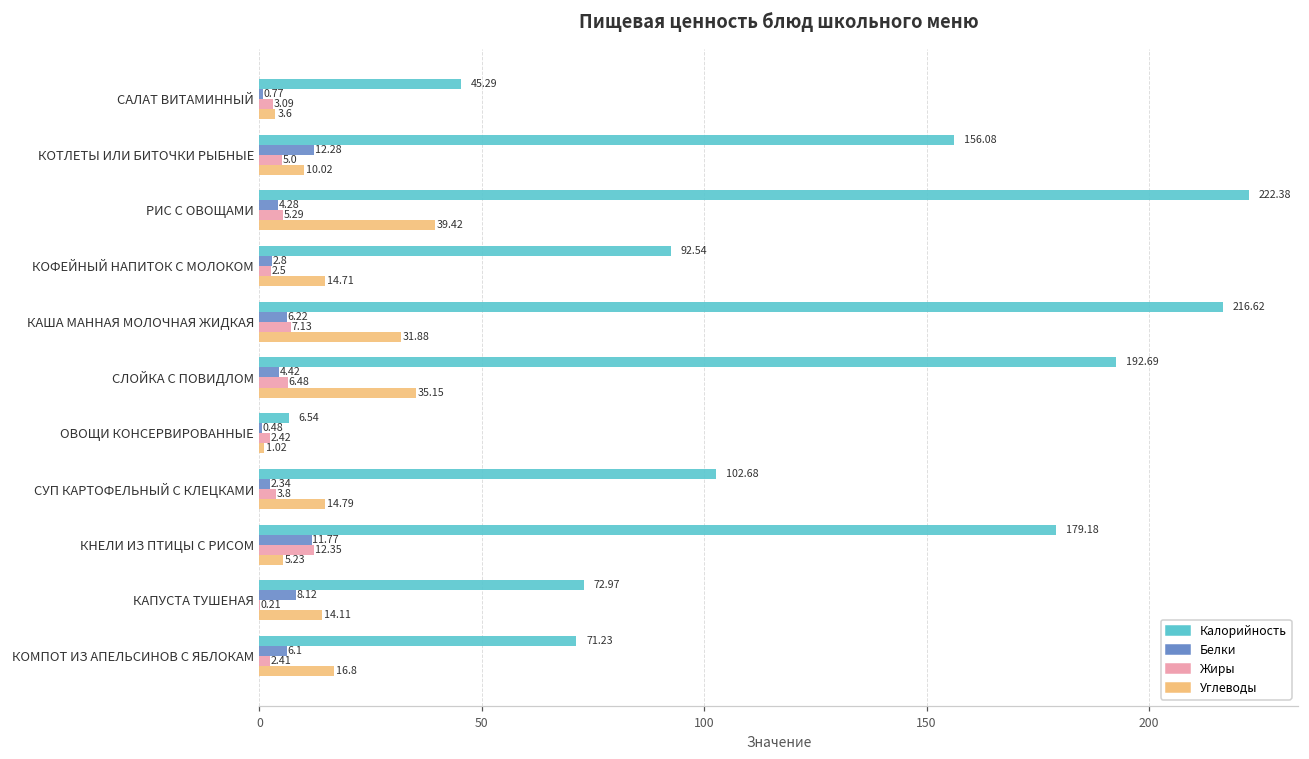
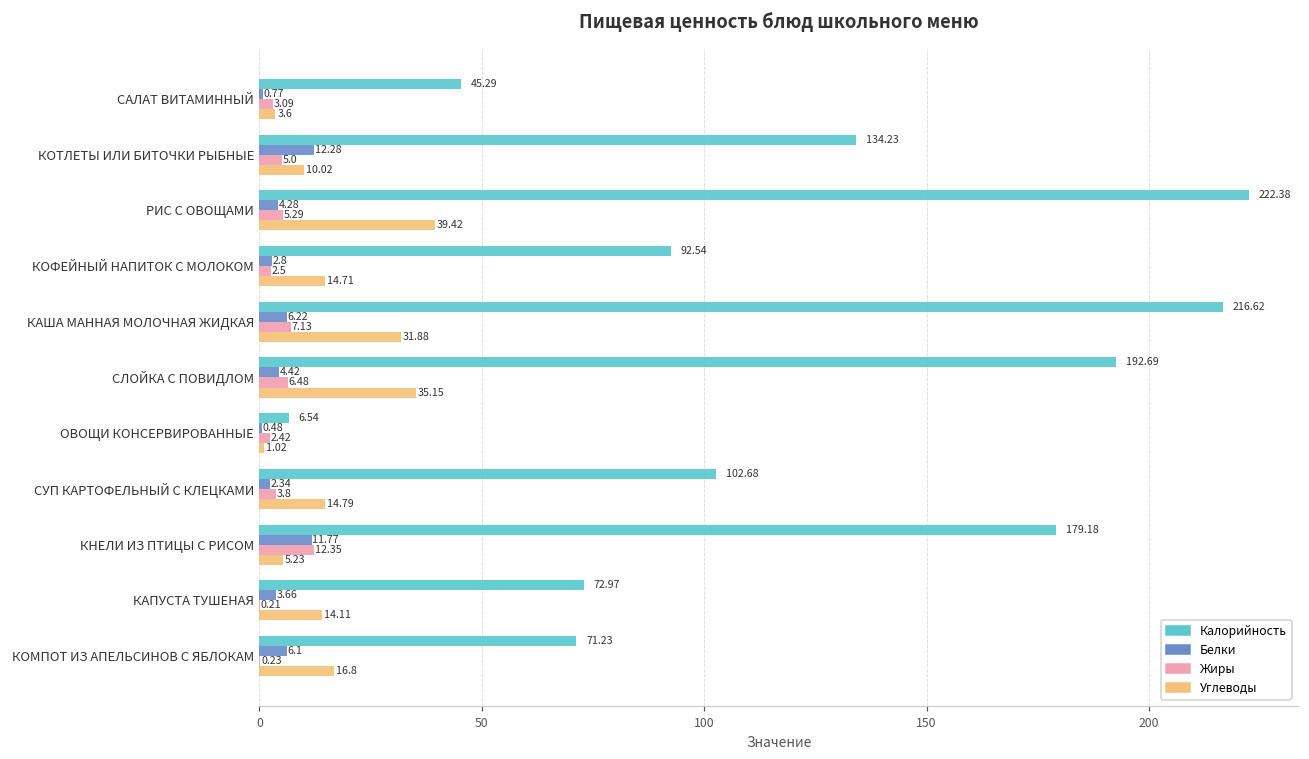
  {
    "Калорийность": {
      "САЛАТ ВИТАМИННЫЙ": 45.29,
-     "КОТЛЕТЫ ИЛИ БИТОЧКИ РЫБНЫЕ": 156.08,
+     "КОТЛЕТЫ ИЛИ БИТОЧКИ РЫБНЫЕ": 134.23,
      "РИС С ОВОЩАМИ": 222.38,
      "КОФЕЙНЫЙ НАПИТОК С МОЛОКОМ": 92.54,
      "КАША МАННАЯ МОЛОЧНАЯ ЖИДКАЯ": 216.62,
      "СЛОЙКА С ПОВИДЛОМ": 192.69,
      "ОВОЩИ КОНСЕРВИРОВАННЫЕ": 6.54,
      "СУП КАРТОФЕЛЬНЫЙ С КЛЕЦКАМИ": 102.68,
      "КНЕЛИ ИЗ ПТИЦЫ С РИСОМ": 179.18,
      "КАПУСТА ТУШЕНАЯ": 72.97,
      "КОМПОТ ИЗ АПЕЛЬСИНОВ С ЯБЛОКАМ": 71.23
    },
    "Белки": {
      "САЛАТ ВИТАМИННЫЙ": 0.77,
      "КОТЛЕТЫ ИЛИ БИТОЧКИ РЫБНЫЕ": 12.28,
      "РИС С ОВОЩАМИ": 4.28,
      "КОФЕЙНЫЙ НАПИТОК С МОЛОКОМ": 2.8,
      "КАША МАННАЯ МОЛОЧНАЯ ЖИДКАЯ": 6.22,
      "СЛОЙКА С ПОВИДЛОМ": 4.42,
      "ОВОЩИ КОНСЕРВИРОВАННЫЕ": 0.48,
      "СУП КАРТОФЕЛЬНЫЙ С КЛЕЦКАМИ": 2.34,
      "КНЕЛИ ИЗ ПТИЦЫ С РИСОМ": 11.77,
-     "КАПУСТА ТУШЕНАЯ": 8.12,
+     "КАПУСТА ТУШЕНАЯ": 3.66,
      "КОМПОТ ИЗ АПЕЛЬСИНОВ С ЯБЛОКАМ": 6.1
    },
    "Жиры": {
      "САЛАТ ВИТАМИННЫЙ": 3.09,
      "КОТЛЕТЫ ИЛИ БИТОЧКИ РЫБНЫЕ": 5.0,
      "РИС С ОВОЩАМИ": 5.29,
      "КОФЕЙНЫЙ НАПИТОК С МОЛОКОМ": 2.5,
      "КАША МАННАЯ МОЛОЧНАЯ ЖИДКАЯ": 7.13,
      "СЛОЙКА С ПОВИДЛОМ": 6.48,
      "ОВОЩИ КОНСЕРВИРОВАННЫЕ": 2.42,
      "СУП КАРТОФЕЛЬНЫЙ С КЛЕЦКАМИ": 3.8,
      "КНЕЛИ ИЗ ПТИЦЫ С РИСОМ": 12.35,
      "КАПУСТА ТУШЕНАЯ": 0.21,
-     "КОМПОТ ИЗ АПЕЛЬСИНОВ С ЯБЛОКАМ": 2.41
+     "КОМПОТ ИЗ АПЕЛЬСИНОВ С ЯБЛОКАМ": 0.23
    },
    "Углеводы": {
      "САЛАТ ВИТАМИННЫЙ": 3.6,
      "КОТЛЕТЫ ИЛИ БИТОЧКИ РЫБНЫЕ": 10.02,
      "РИС С ОВОЩАМИ": 39.42,
      "КОФЕЙНЫЙ НАПИТОК С МОЛОКОМ": 14.71,
      "КАША МАННАЯ МОЛОЧНАЯ ЖИДКАЯ": 31.88,
      "СЛОЙКА С ПОВИДЛОМ": 35.15,
      "ОВОЩИ КОНСЕРВИРОВАННЫЕ": 1.02,
      "СУП КАРТОФЕЛЬНЫЙ С КЛЕЦКАМИ": 14.79,
      "КНЕЛИ ИЗ ПТИЦЫ С РИСОМ": 5.23,
      "КАПУСТА ТУШЕНАЯ": 14.11,
      "КОМПОТ ИЗ АПЕЛЬСИНОВ С ЯБЛОКАМ": 16.8
    }
  }
